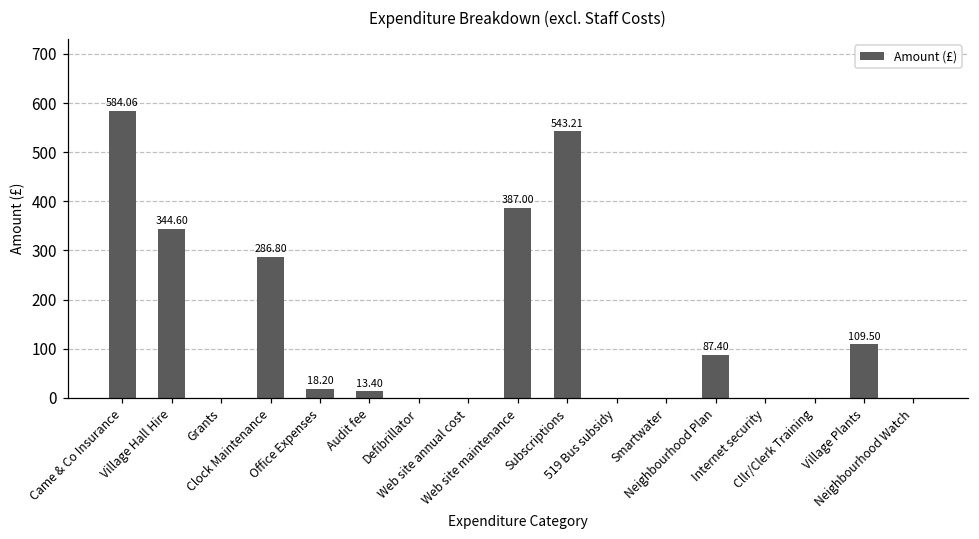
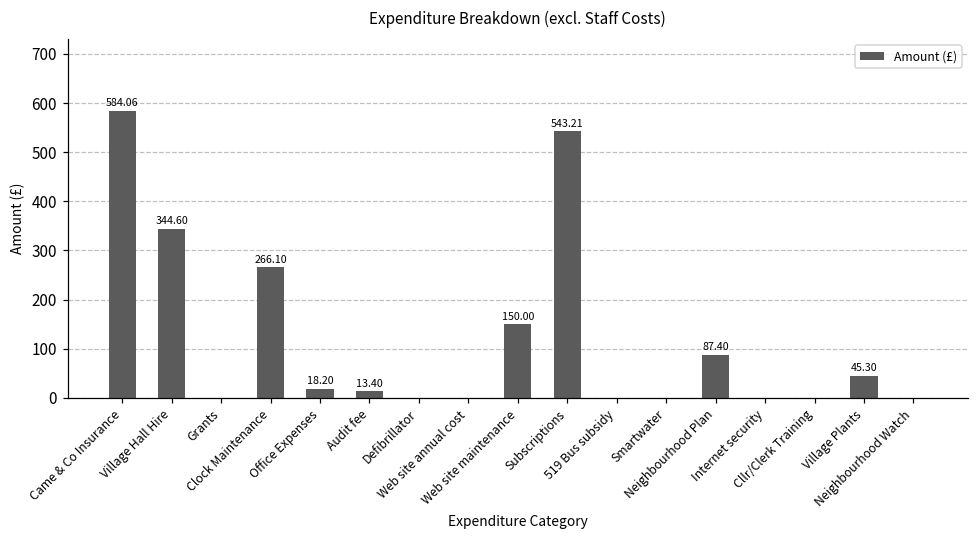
  {
    "Came & Co Insurance": 584.06,
    "Village Hall Hire": 344.60,
-   "Clock Maintenance": 286.80,
+   "Clock Maintenance": 266.10,
    "Office Expenses": 18.20,
    "Audit fee": 13.40,
-   "Web site maintenance": 387.00,
+   "Web site maintenance": 150.00,
    "Subscriptions": 543.21,
    "Neighbourhood Plan": 87.40,
-   "Village Plants": 109.50
+   "Village Plants": 45.30
  }
